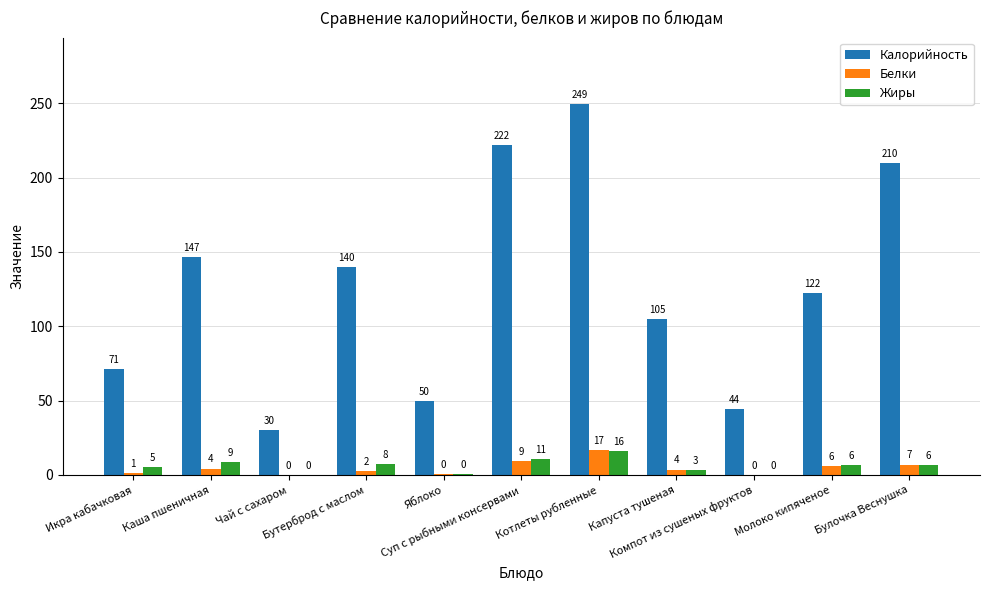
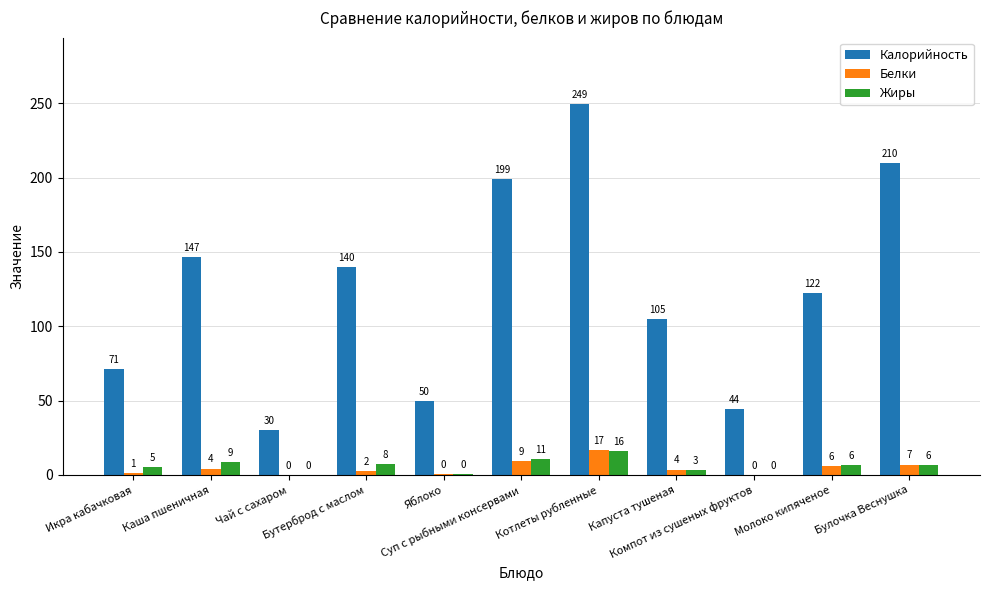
  {
    "Калорийность": {
      "Икра кабачковая": 71,
      "Каша пшеничная": 147,
      "Чай с сахаром": 30,
      "Бутерброд с маслом": 140,
      "Яблоко": 50,
-     "Суп с рыбными консервами": 222,
+     "Суп с рыбными консервами": 199,
      "Котлеты рубленные": 249,
      "Капуста тушеная": 105,
      "Компот из сушеных фруктов": 44,
      "Молоко кипяченое": 122,
      "Булочка Веснушка": 210
    },
    "Белки": {
      "Икра кабачковая": 1,
      "Каша пшеничная": 4,
      "Чай с сахаром": 0,
      "Бутерброд с маслом": 2,
      "Яблоко": 0,
      "Суп с рыбными консервами": 9,
      "Котлеты рубленные": 17,
      "Капуста тушеная": 4,
      "Компот из сушеных фруктов": 0,
      "Молоко кипяченое": 6,
      "Булочка Веснушка": 7
    },
    "Жиры": {
      "Икра кабачковая": 5,
      "Каша пшеничная": 9,
      "Чай с сахаром": 0,
      "Бутерброд с маслом": 8,
      "Яблоко": 0,
      "Суп с рыбными консервами": 11,
      "Котлеты рубленные": 16,
      "Капуста тушеная": 3,
      "Компот из сушеных фруктов": 0,
      "Молоко кипяченое": 6,
      "Булочка Веснушка": 6
    }
  }
